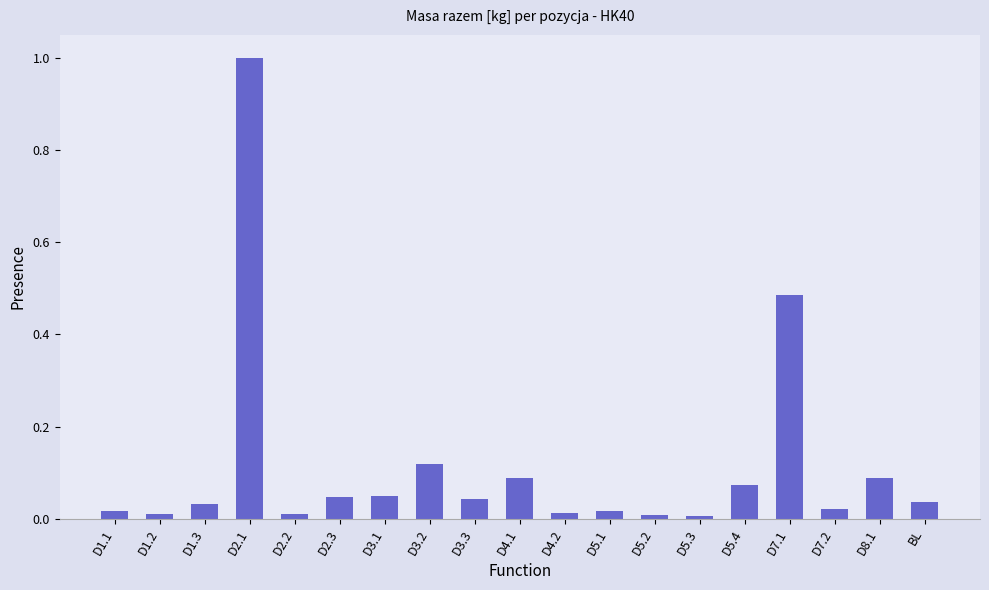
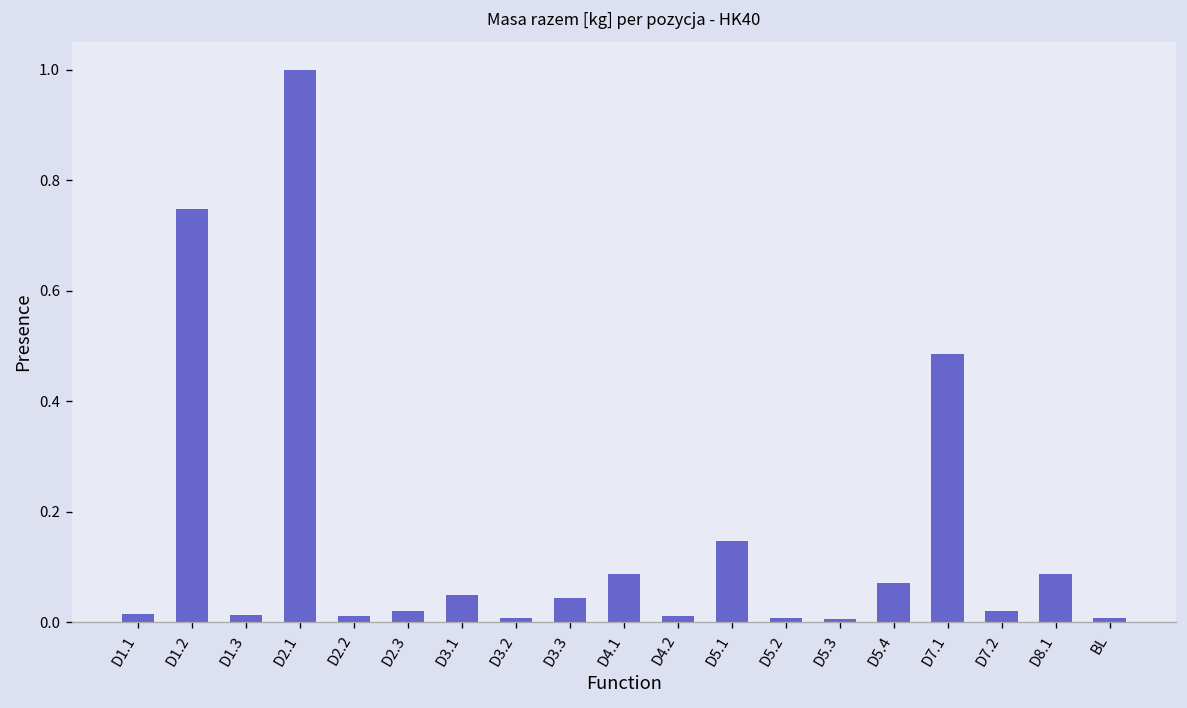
  {
    "D1.1": 0.02,
-   "D1.2": 0.01,
-   "D1.3": 0.03,
+   "D1.2": 0.75,
+   "D1.3": 0.01,
    "D2.1": 1.00,
    "D2.2": 0.01,
-   "D2.3": 0.05,
+   "D2.3": 0.02,
    "D3.1": 0.05,
-   "D3.2": 0.12,
+   "D3.2": 0.01,
    "D3.3": 0.04,
    "D4.1": 0.09,
    "D4.2": 0.01,
-   "D5.1": 0.02,
+   "D5.1": 0.15,
    "D5.2": 0.01,
    "D5.3": 0.01,
    "D5.4": 0.07,
    "D7.1": 0.49,
    "D7.2": 0.02,
    "D8.1": 0.09,
-   "BL": 0.04
+   "BL": 0.01
  }
